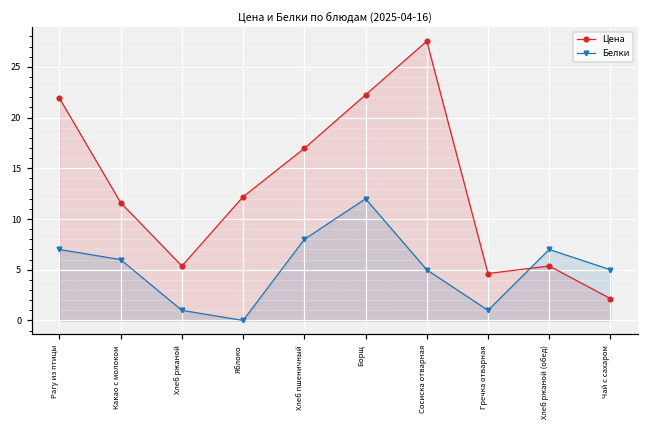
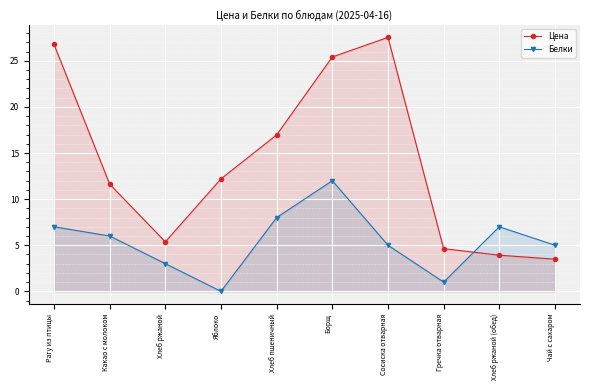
  {
    "Цена": {
-     "Рагу из птицы": 22,
+     "Рагу из птицы": 27,
      "Какао с молоком": 12,
      "Хлеб ржаной": 5,
      "Яблоко": 12,
      "Хлеб пшеничный": 17,
-     "Борщ": 22,
+     "Борщ": 25,
      "Сосиска отварная": 28,
      "Гречка отварная": 5,
-     "Хлеб ржаной (обед)": 5,
-     "Чай с сахаром": 2
+     "Хлеб ржаной (обед)": 4,
+     "Чай с сахаром": 3
    },
    "Белки": {
      "Рагу из птицы": 7,
      "Какао с молоком": 6,
-     "Хлеб ржаной": 1,
+     "Хлеб ржаной": 3,
      "Яблоко": 0,
      "Хлеб пшеничный": 8,
      "Борщ": 12,
      "Сосиска отварная": 5,
      "Гречка отварная": 1,
      "Хлеб ржаной (обед)": 7,
      "Чай с сахаром": 5
    }
  }
